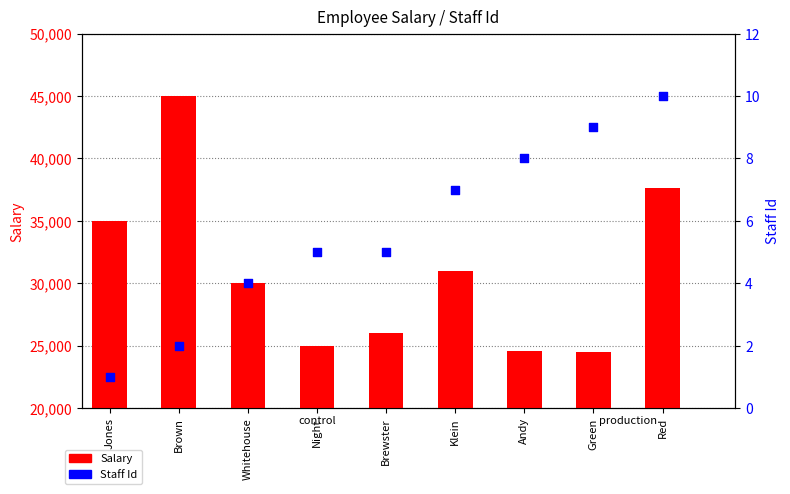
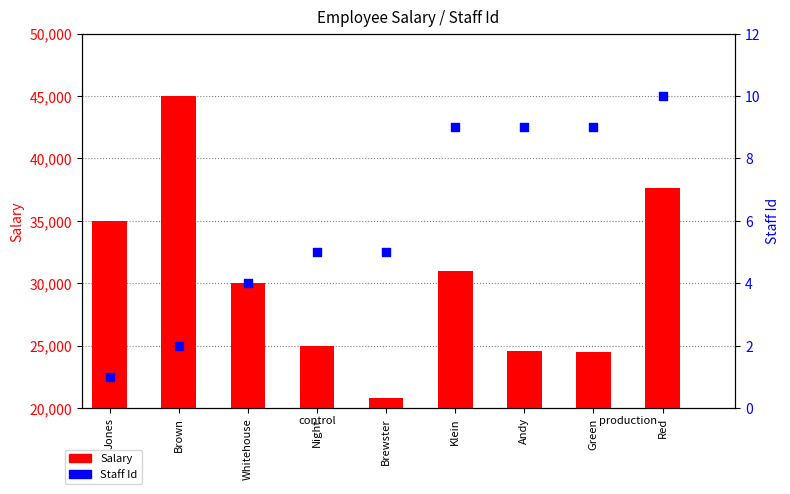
  {
    "Salary": {
      "Jones": "35,000",
      "Brown": "45,000",
      "Whitehouse": "30,000",
      "Night": "25,000",
-     "Brewster": "26,000",
+     "Brewster": "20,800",
      "Klein": "31,000",
      "Andy": "24,500",
      "Green": "24,500",
      "Red": "37,700"
    },
    "Staff Id": {
-     "Klein": "7",
-     "Andy": "8"
+     "Klein": "9",
+     "Andy": "9"
    }
  }
